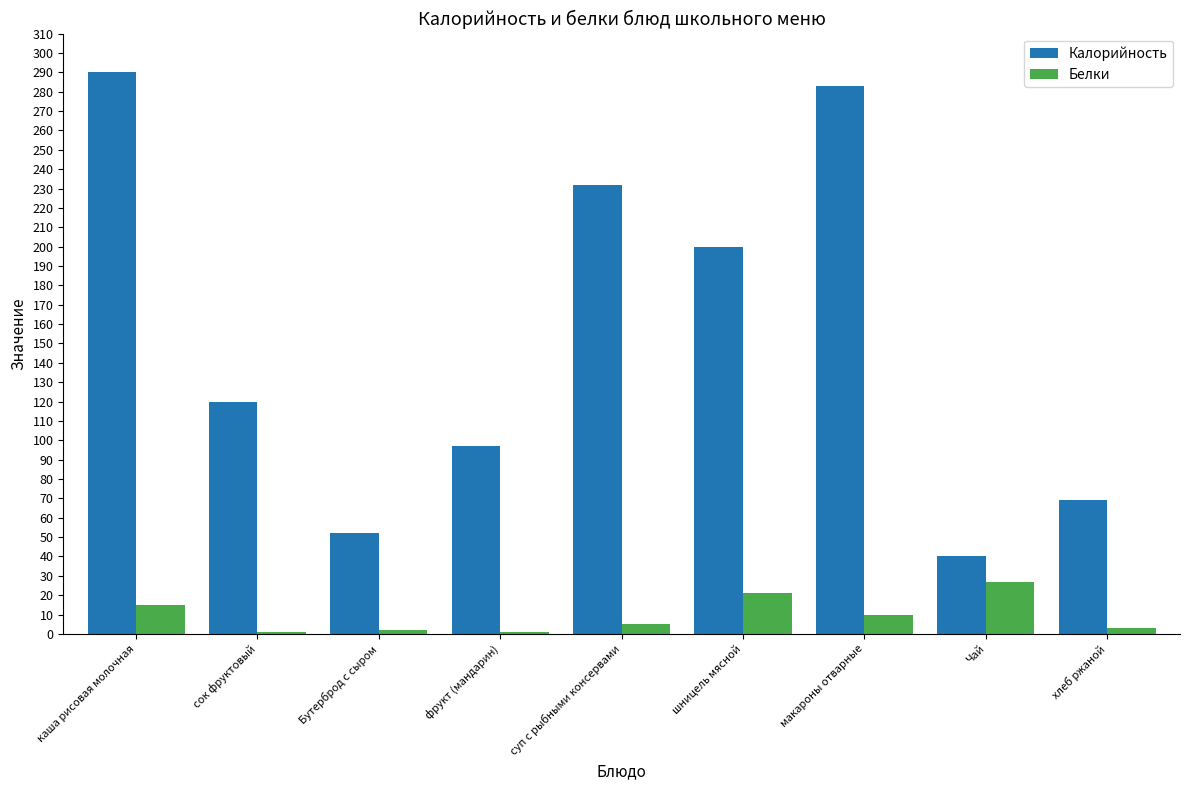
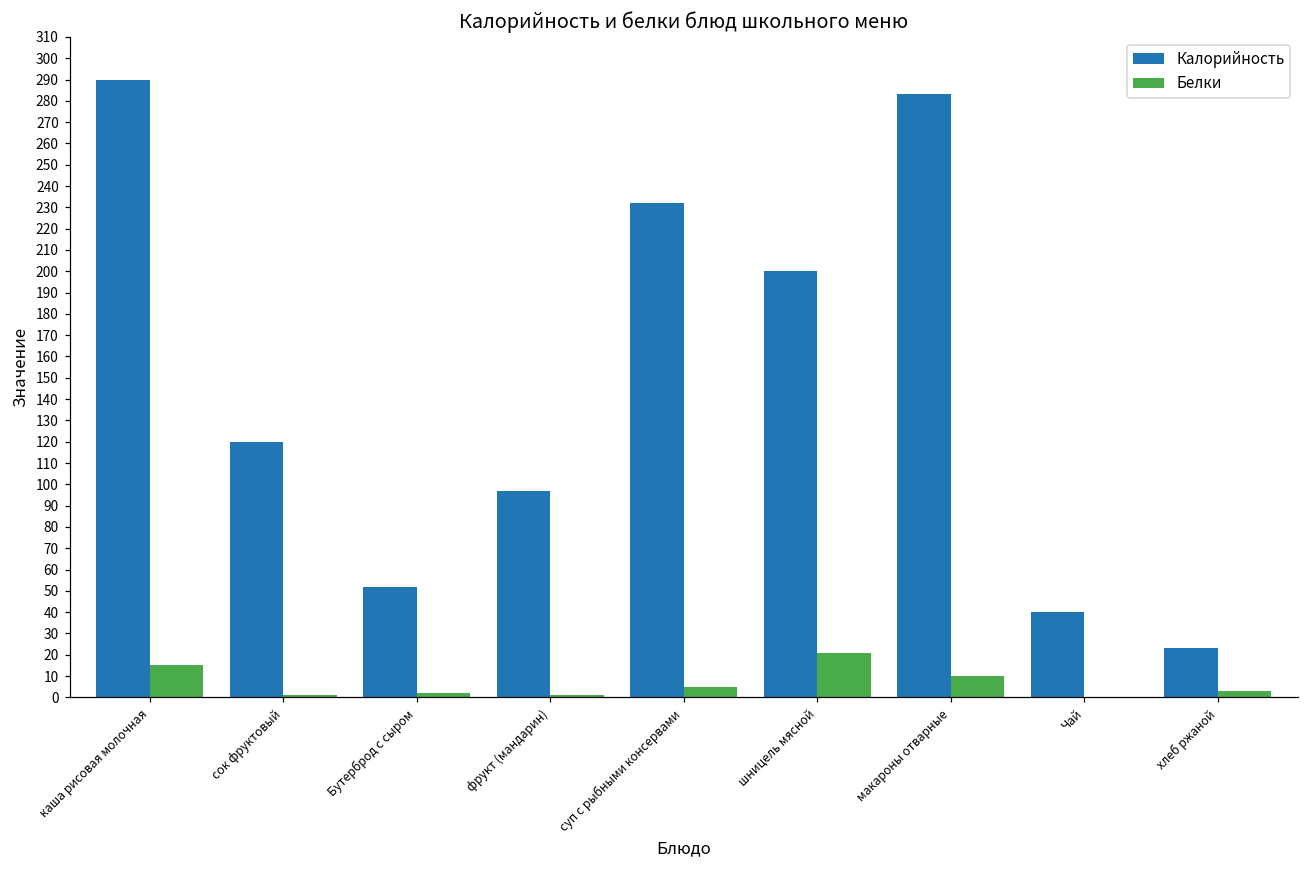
  {
    "Калорийность": {
      "каша рисовая молочная": 290,
      "сок фруктовый": 120,
      "Бутерброд с сыром": 52,
      "фрукт (мандарин)": 97,
      "суп с рыбными консервами": 232,
      "шницель мясной": 200,
      "макароны отварные": 283,
      "Чай": 40,
-     "хлеб ржаной": 69
+     "хлеб ржаной": 23
    },
    "Белки": {
      "каша рисовая молочная": 15,
      "Бутерброд с сыром": 2,
      "суп с рыбными консервами": 5,
      "шницель мясной": 21,
      "макароны отварные": 10,
-     "Чай": 27,
+     "Чай": 0,
      "хлеб ржаной": 3
    }
  }
